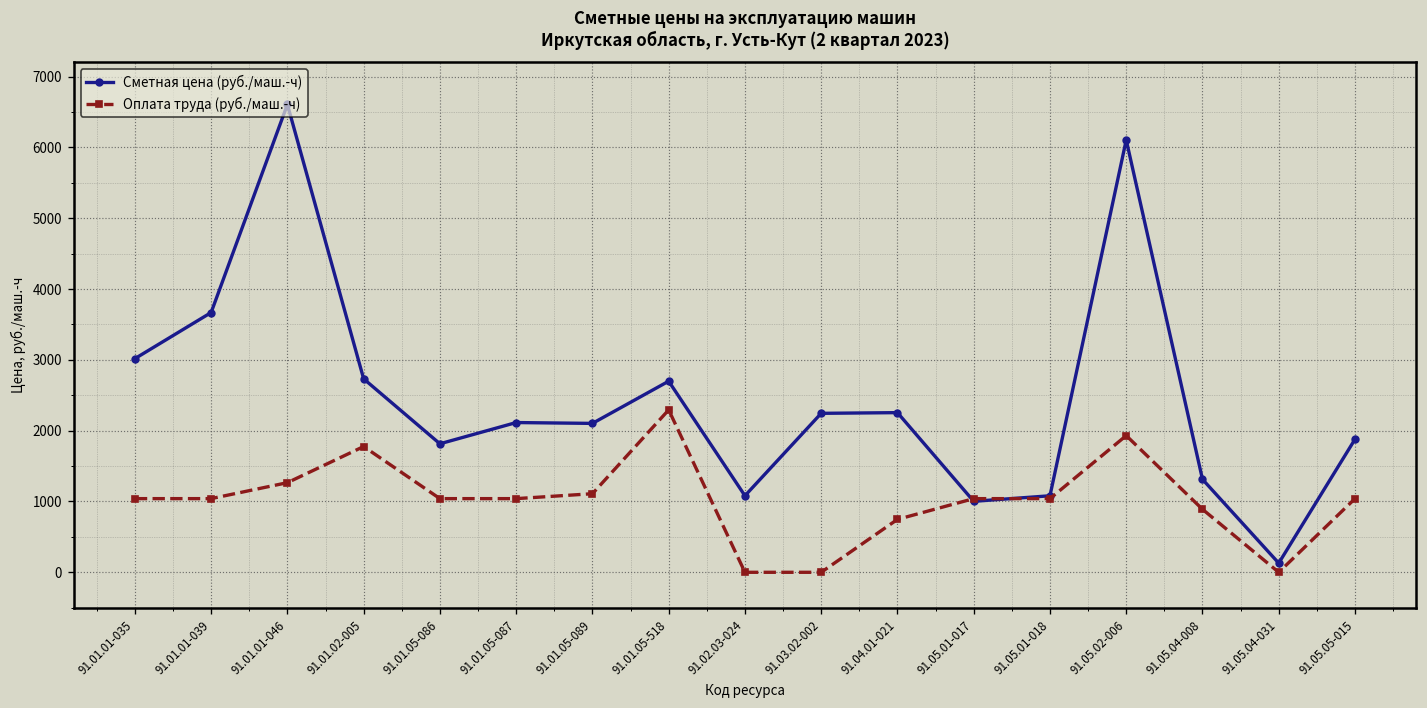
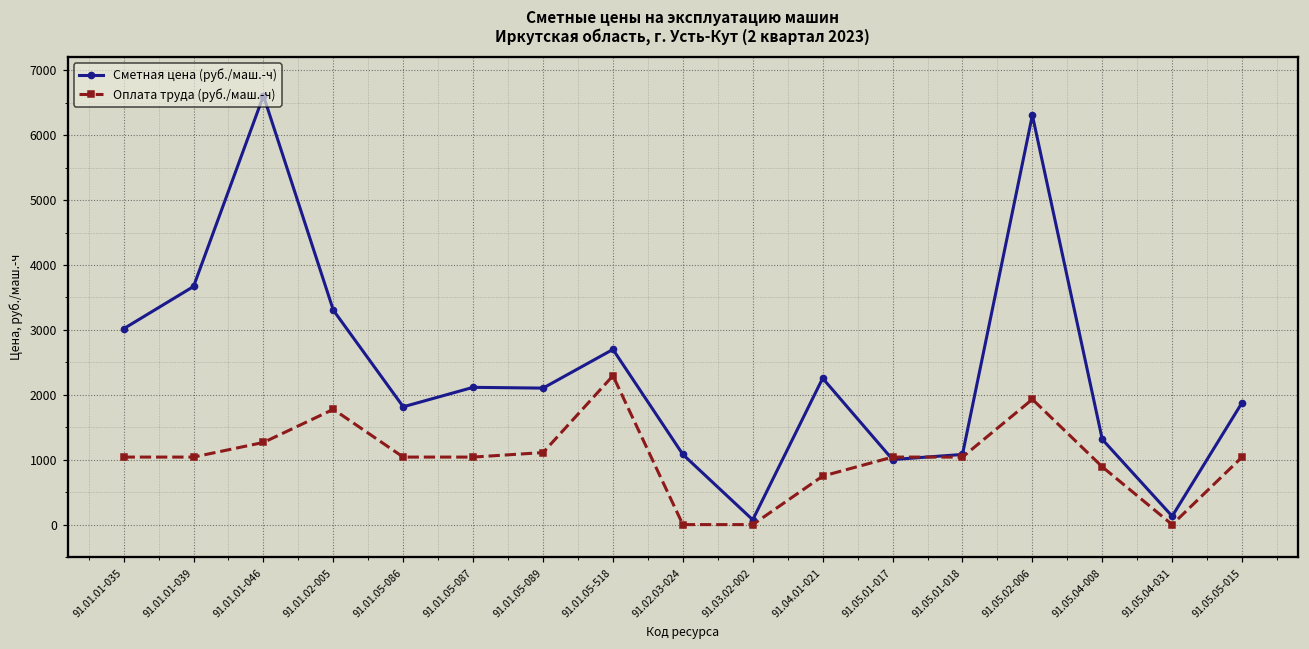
  {
    "Сметная цена (руб./маш.-ч)": {
      "91.01.01-035": 3000,
      "91.01.01-039": 3700,
-     "91.01.02-005": 2700,
+     "91.01.02-005": 3300,
      "91.01.05-086": 1800,
      "91.01.05-087": 2100,
      "91.01.05-089": 2100,
      "91.01.05-518": 2700,
      "91.02.03-024": 1100,
-     "91.03.02-002": 2200,
+     "91.03.02-002": 100,
      "91.04.01-021": 2300,
-     "91.05.02-006": 6100,
+     "91.05.02-006": 6300,
      "91.05.04-008": 1300,
      "91.05.04-031": 100,
      "91.05.05-015": 1900
    },
    "Оплата труда (руб./маш.-ч)": {
      "91.01.01-035": 1000,
      "91.01.01-039": 1000,
      "91.01.01-046": 1300,
      "91.01.02-005": 1800,
      "91.01.05-086": 1000,
      "91.01.05-087": 1000,
      "91.01.05-089": 1100,
      "91.01.05-518": 2300,
      "91.02.03-024": 0,
      "91.03.02-002": 0,
      "91.04.01-021": 700,
      "91.05.02-006": 1900,
      "91.05.04-008": 900,
      "91.05.04-031": 0,
      "91.05.05-015": 1000
    }
  }
